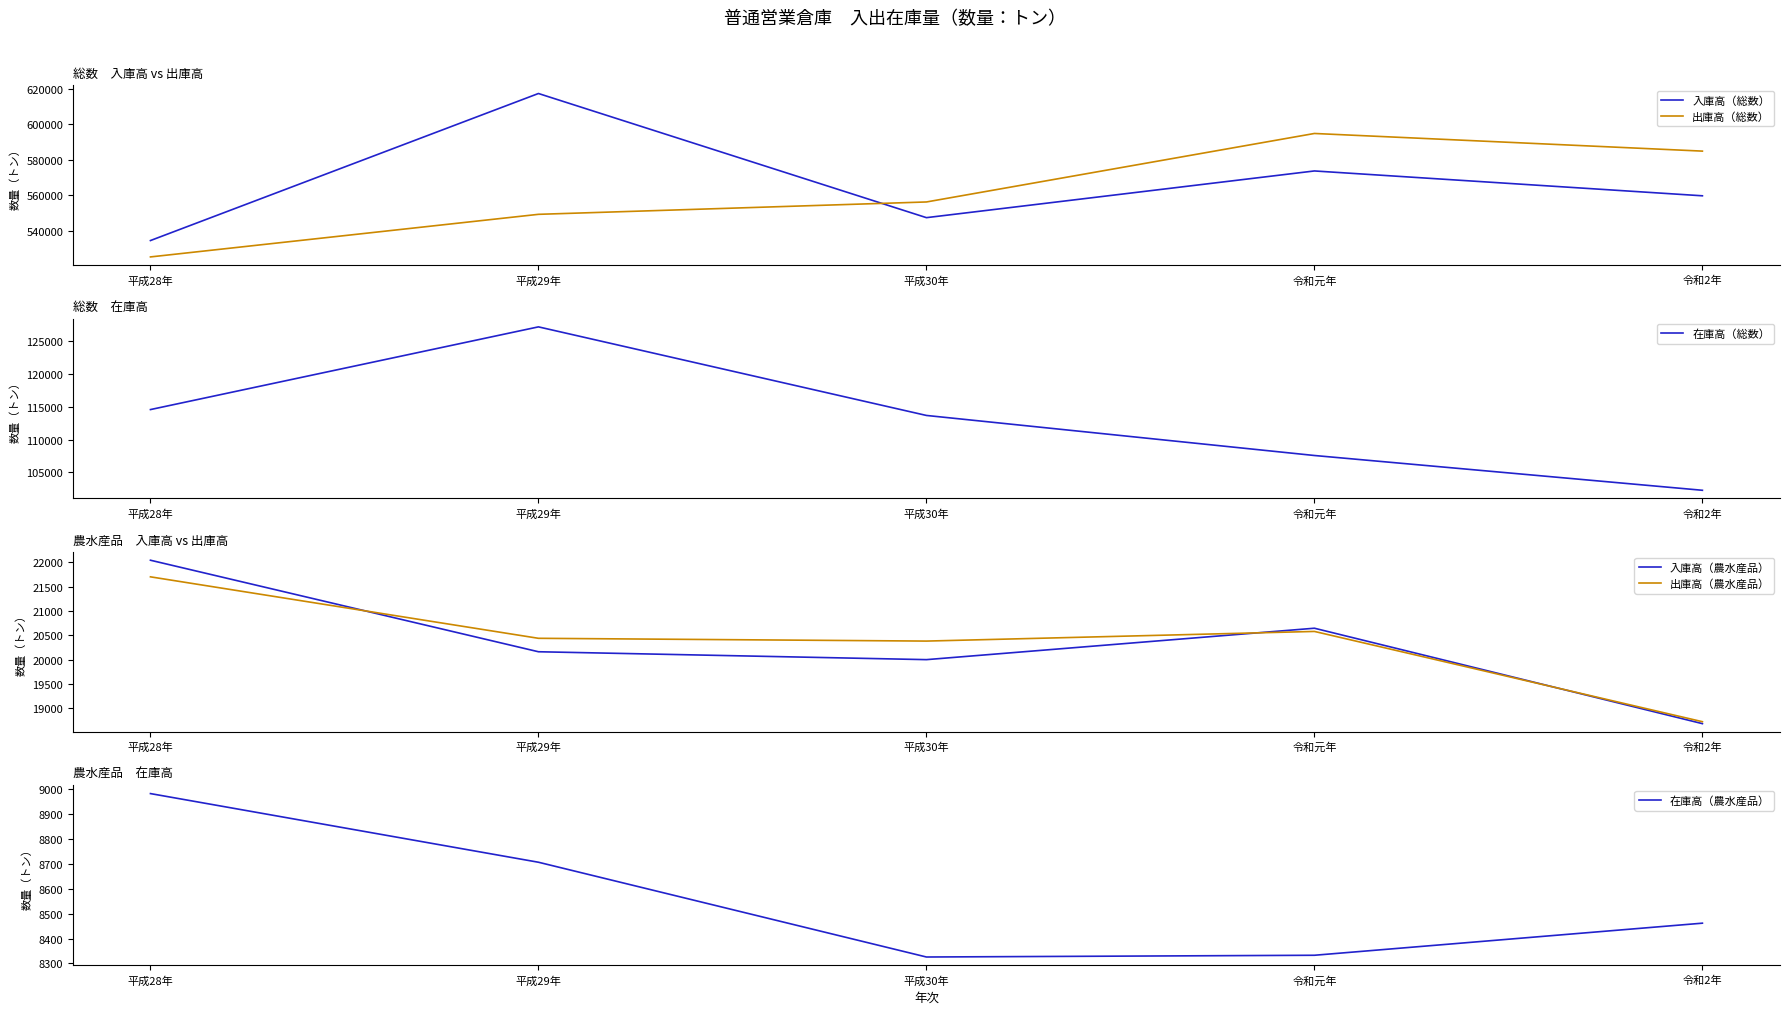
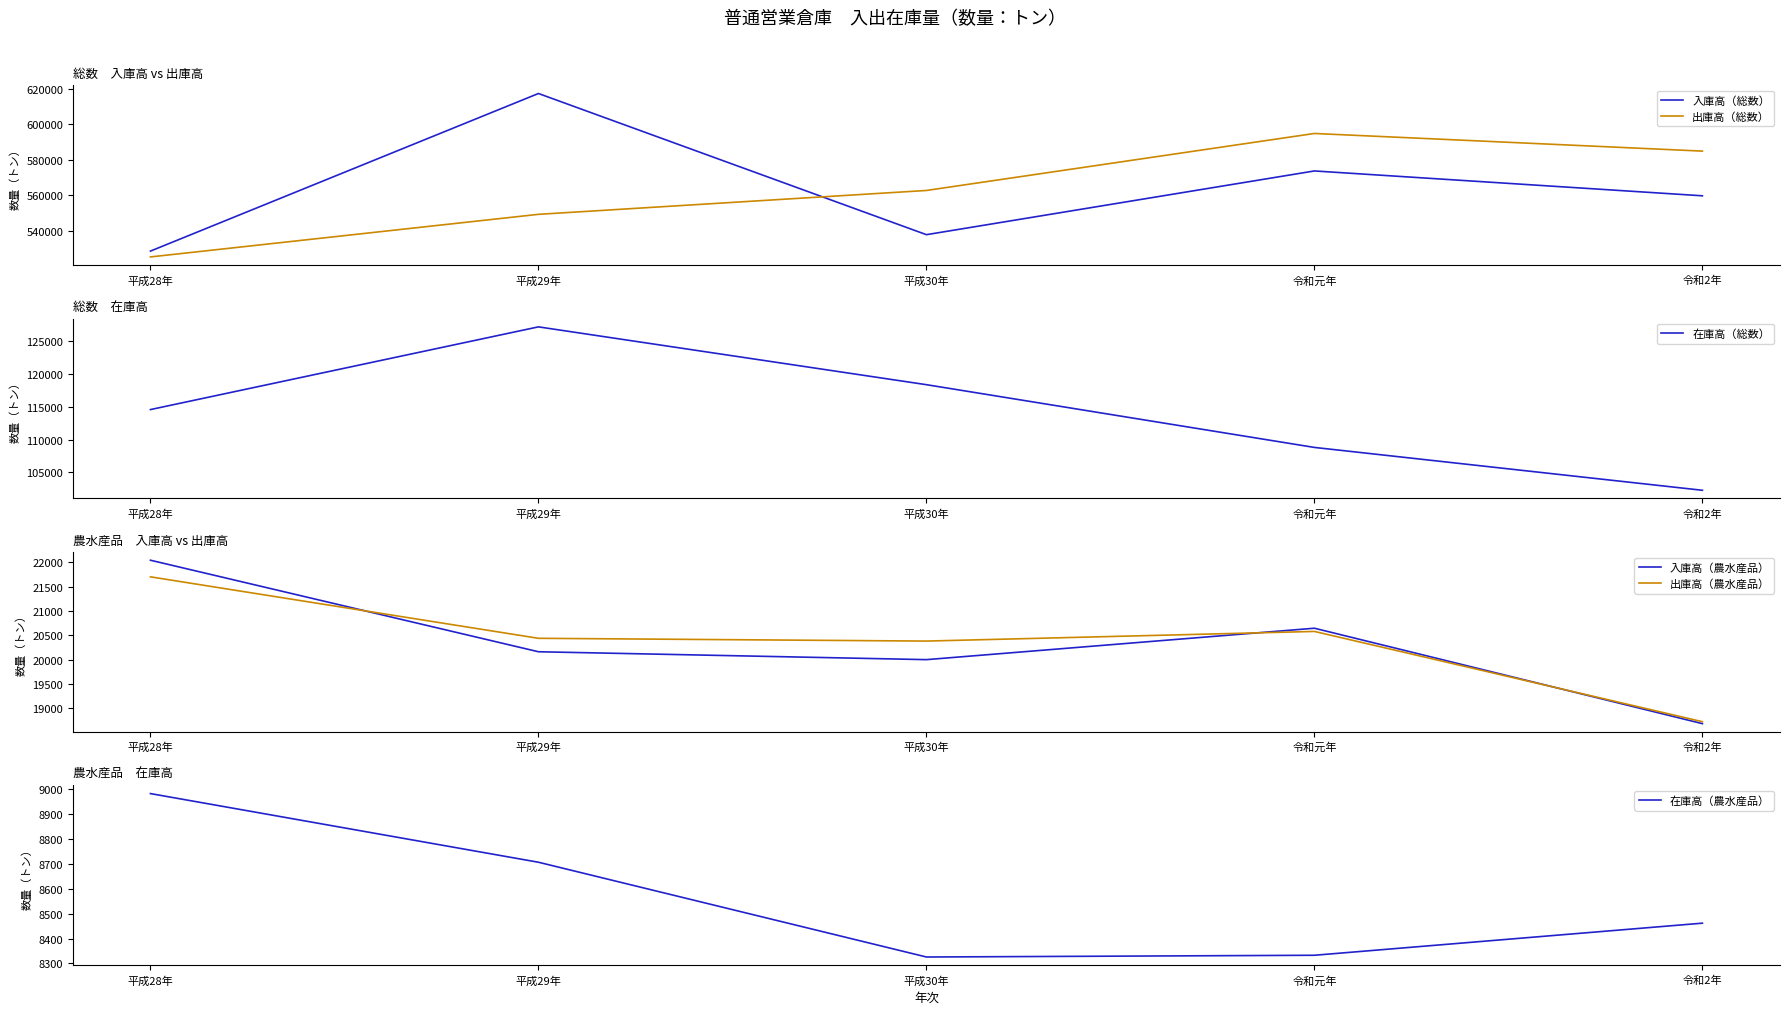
  {
    "総数 入庫高 vs 出庫高": {
      "入庫高（総数）": {
-       "平成28年": 535000,
+       "平成28年": 529000,
        "平成29年": 617000,
-       "平成30年": 547000,
+       "平成30年": 538000,
        "令和元年": 574000,
        "令和2年": 560000
      },
      "出庫高（総数）": {
        "平成28年": 525000,
        "平成29年": 549000,
-       "平成30年": 556000,
+       "平成30年": 563000,
        "令和元年": 595000,
        "令和2年": 585000
      }
    },
    "総数 在庫高": {
      "平成28年": 115000,
      "平成29年": 127000,
-     "平成30年": 114000,
-     "令和元年": 108000,
+     "平成30年": 118000,
+     "令和元年": 109000,
      "令和2年": 102000
    },
    "農水産品 入庫高 vs 出庫高": {
      "入庫高（農水産品）": {
        "平成28年": 22000,
        "平成29年": 20200,
        "平成30年": 20000,
        "令和元年": 20600
      },
      "出庫高（農水産品）": {
        "平成28年": 21700,
        "平成29年": 20400,
        "平成30年": 20400,
        "令和元年": 20600
      }
    },
    "農水産品 在庫高": {
      "平成28年": 8980,
      "平成29年": 8710,
      "平成30年": 8330,
      "令和元年": 8330,
      "令和2年": 8460
    }
  }
